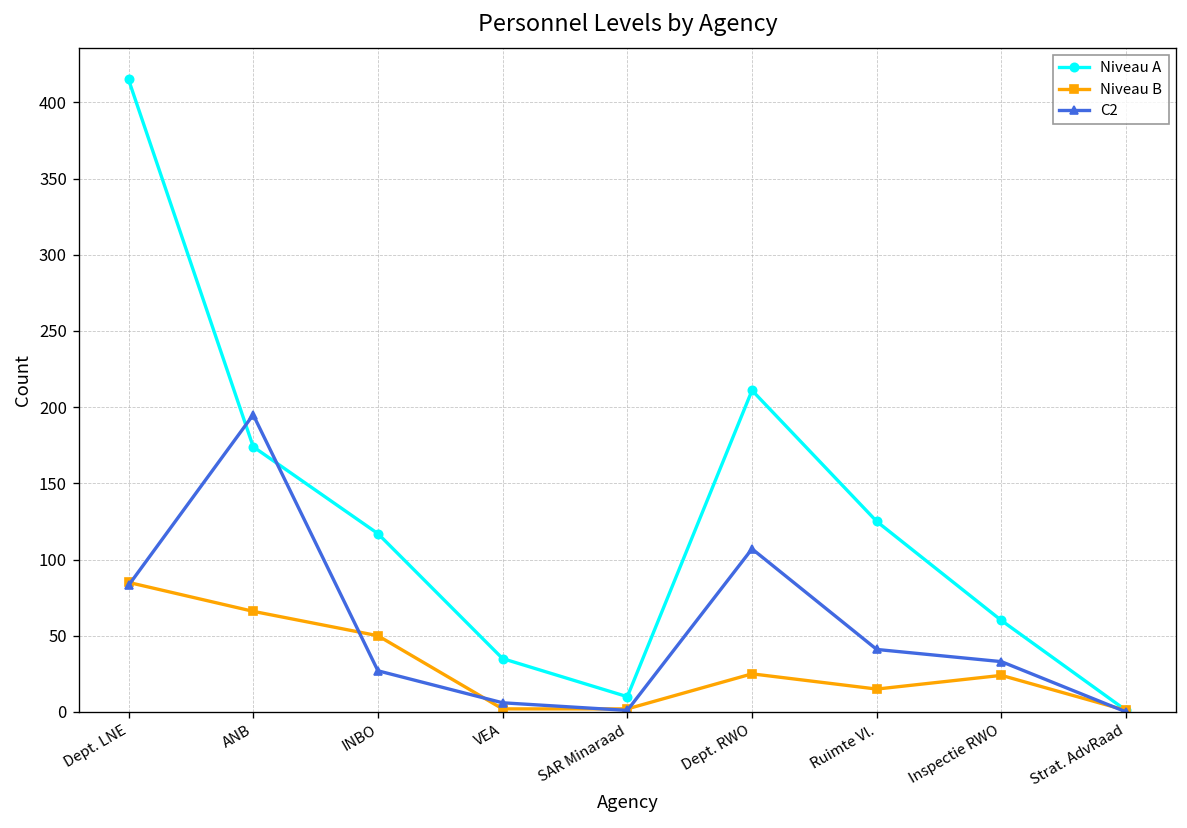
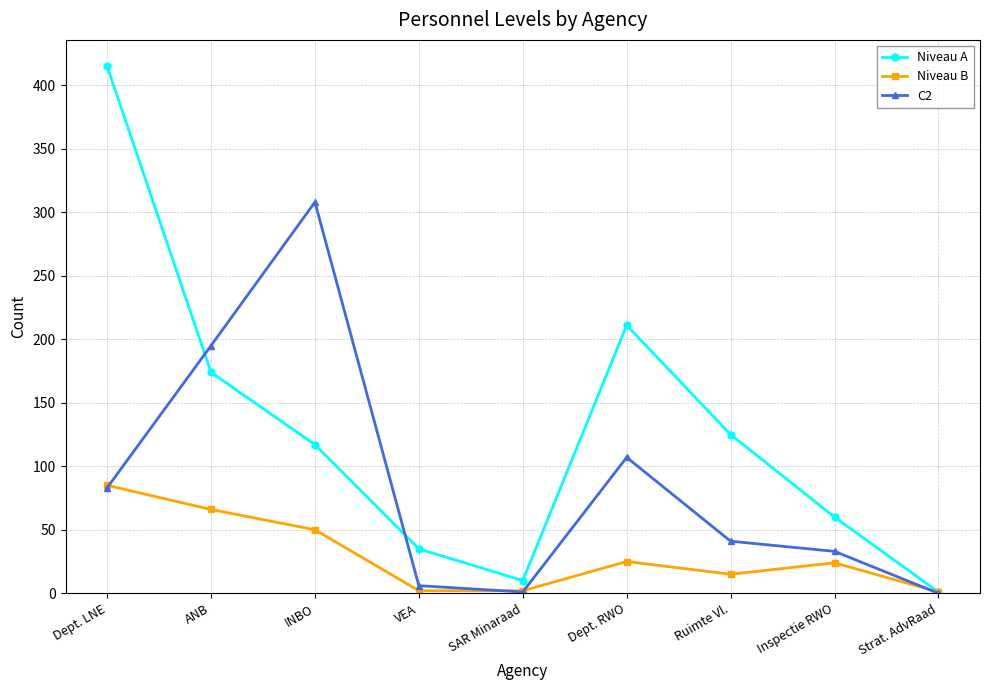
  {
    "Niveau A": {
      "Dept. LNE": 415,
      "ANB": 174,
      "INBO": 117,
      "VEA": 35,
      "SAR Minaraad": 10,
      "Dept. RWO": 211,
      "Ruimte Vl.": 125,
      "Inspectie RWO": 60
    },
    "Niveau B": {
      "Dept. LNE": 85,
      "ANB": 66,
      "INBO": 50,
      "VEA": 2,
      "Dept. RWO": 25,
      "Ruimte Vl.": 15,
      "Inspectie RWO": 24
    },
    "C2": {
      "Dept. LNE": 83,
      "ANB": 195,
-     "INBO": 27,
+     "INBO": 308,
      "VEA": 6,
      "Dept. RWO": 107,
      "Ruimte Vl.": 41,
      "Inspectie RWO": 33
    }
  }
